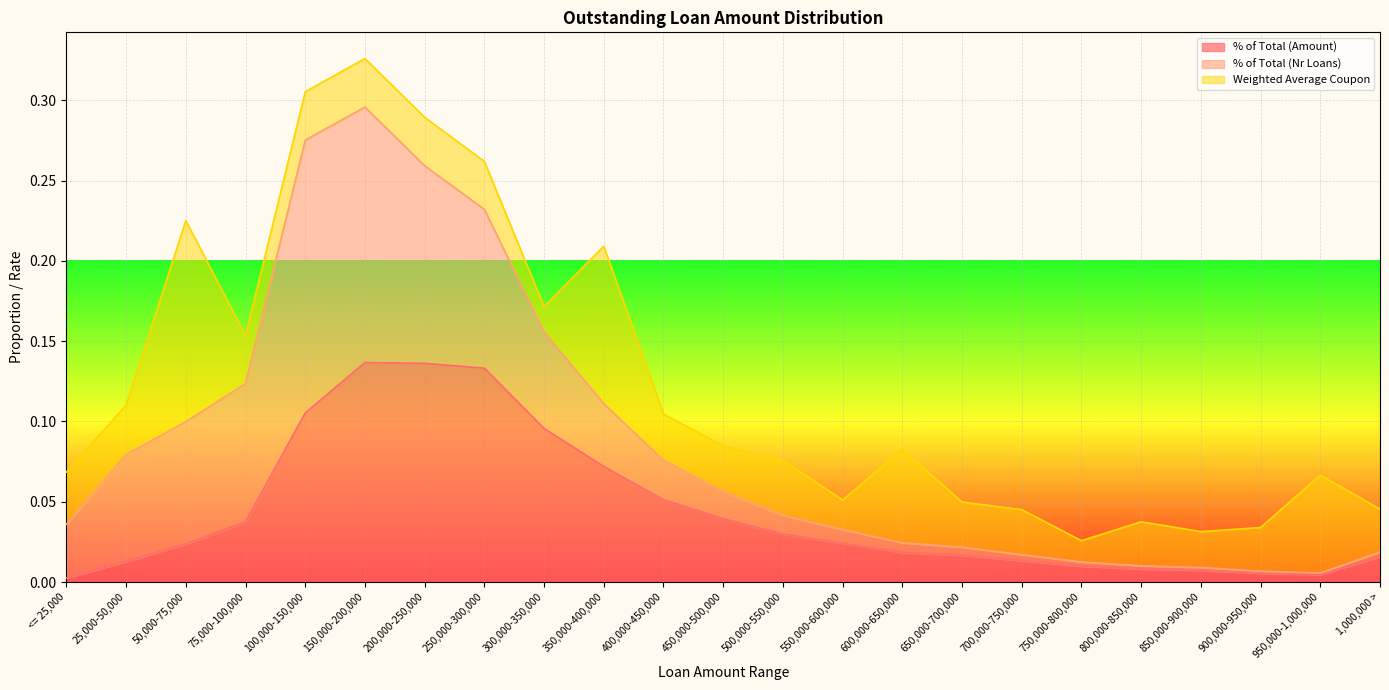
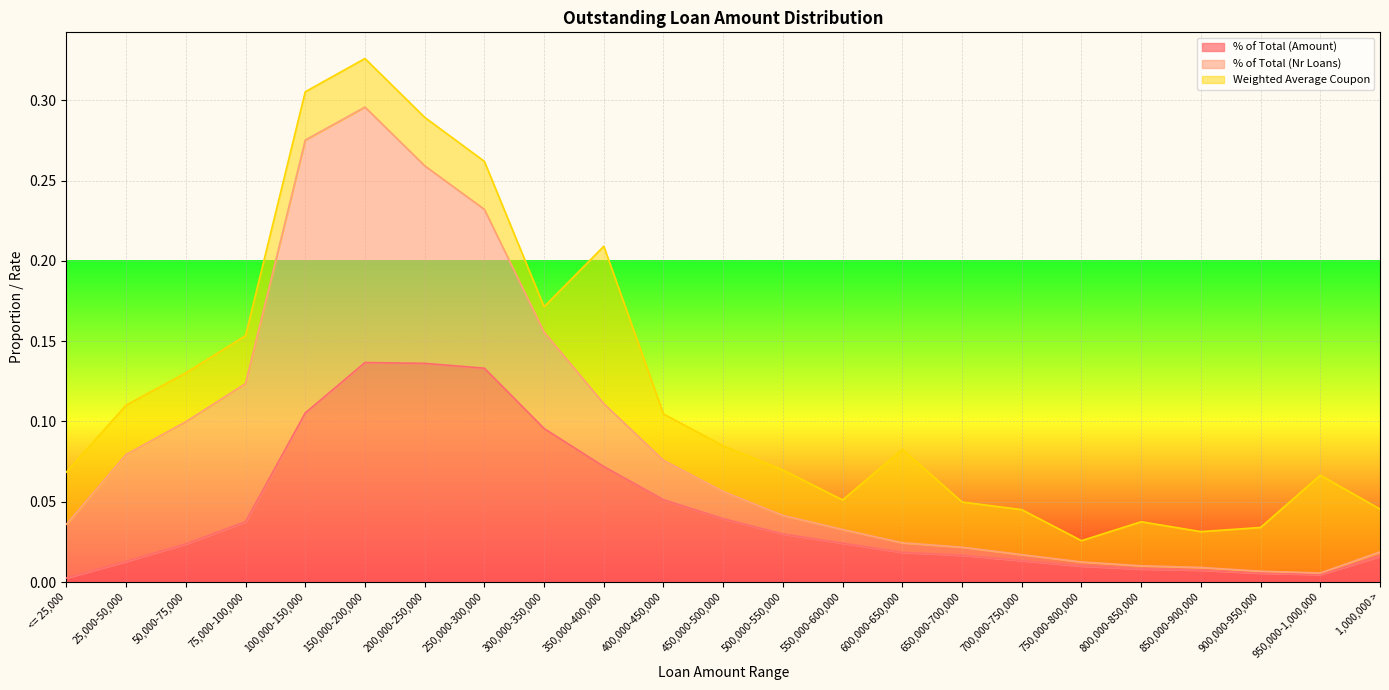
  {
    "Weighted Average Coupon": {
      "<= 25,000": 0.032,
      "25,000-50,000": 0.031,
-     "50,000-75,000": 0.125,
+     "50,000-75,000": 0.030,
      "75,000-100,000": 0.030,
      "100,000-150,000": 0.030,
      "150,000-200,000": 0.030,
      "200,000-250,000": 0.030,
      "250,000-300,000": 0.030,
      "300,000-350,000": 0.016,
      "350,000-400,000": 0.098,
      "400,000-450,000": 0.029,
      "450,000-500,000": 0.028,
-     "500,000-550,000": 0.034,
+     "500,000-550,000": 0.028,
      "550,000-600,000": 0.018,
      "600,000-650,000": 0.058,
      "650,000-700,000": 0.028,
      "700,000-750,000": 0.028,
      "750,000-800,000": 0.013,
      "800,000-850,000": 0.027,
      "850,000-900,000": 0.022,
      "900,000-950,000": 0.027,
      "950,000-1,000,000": 0.061,
      "1,000,000 >": 0.027
    }
  }
